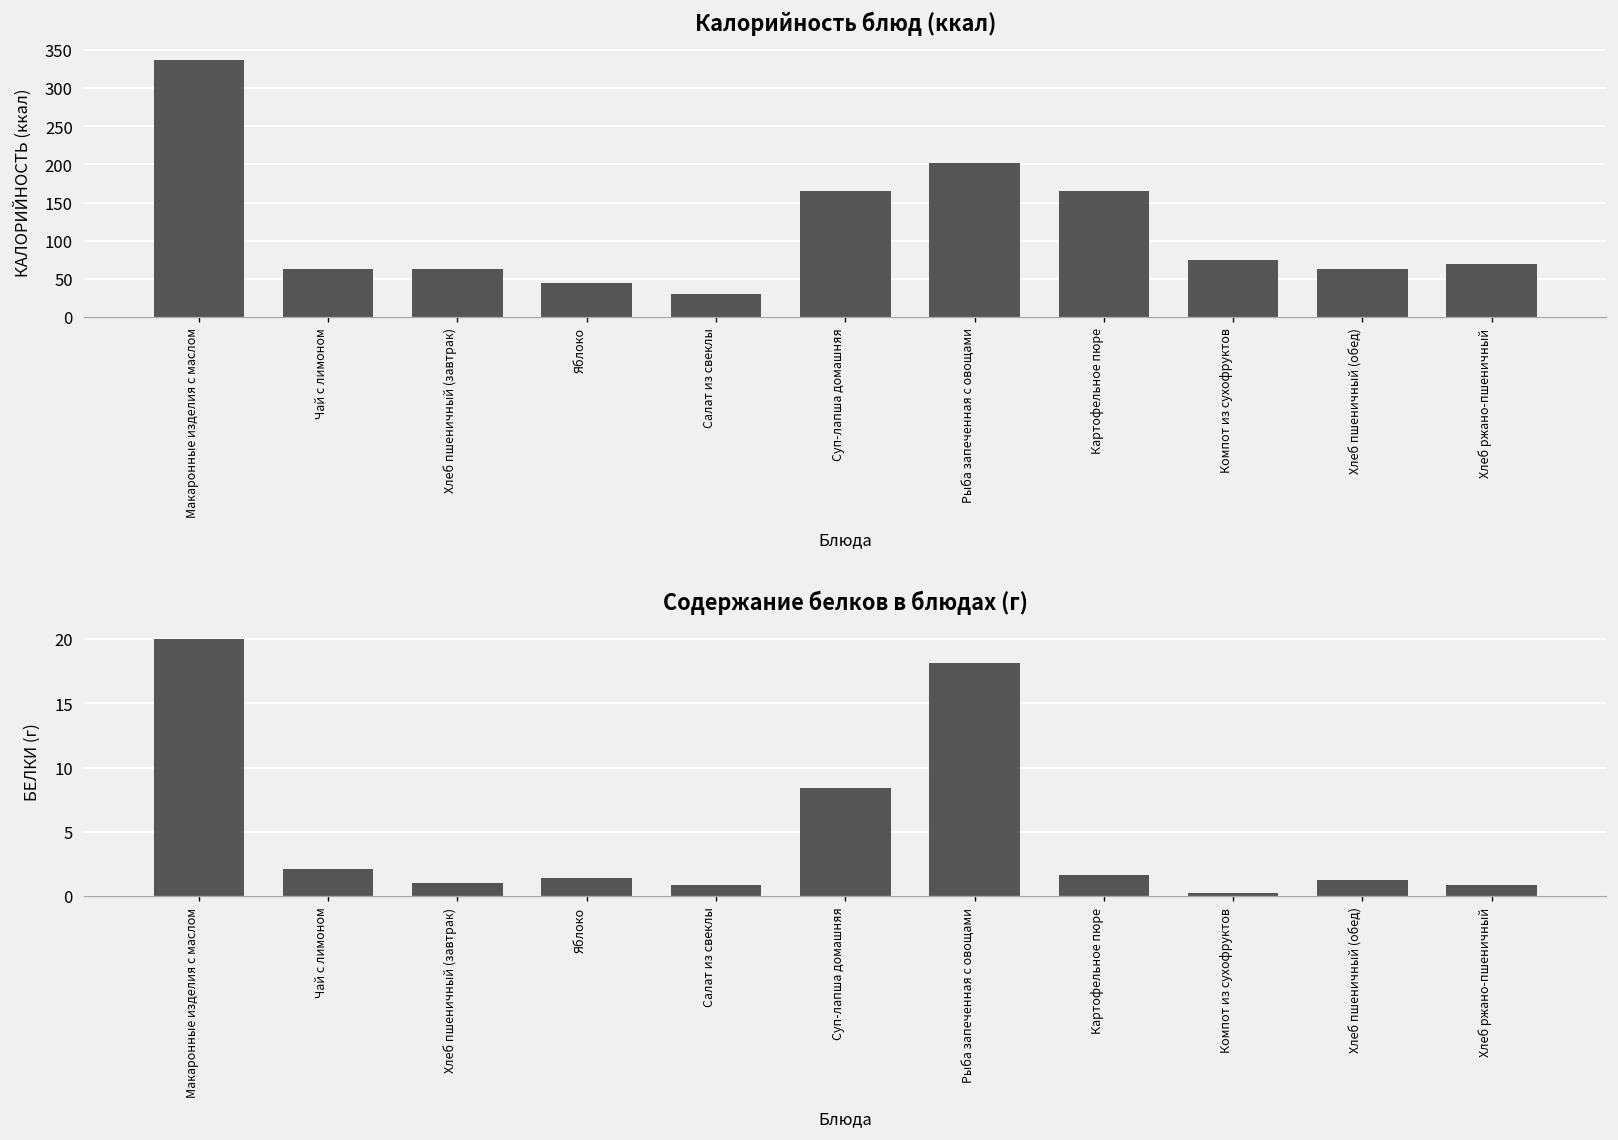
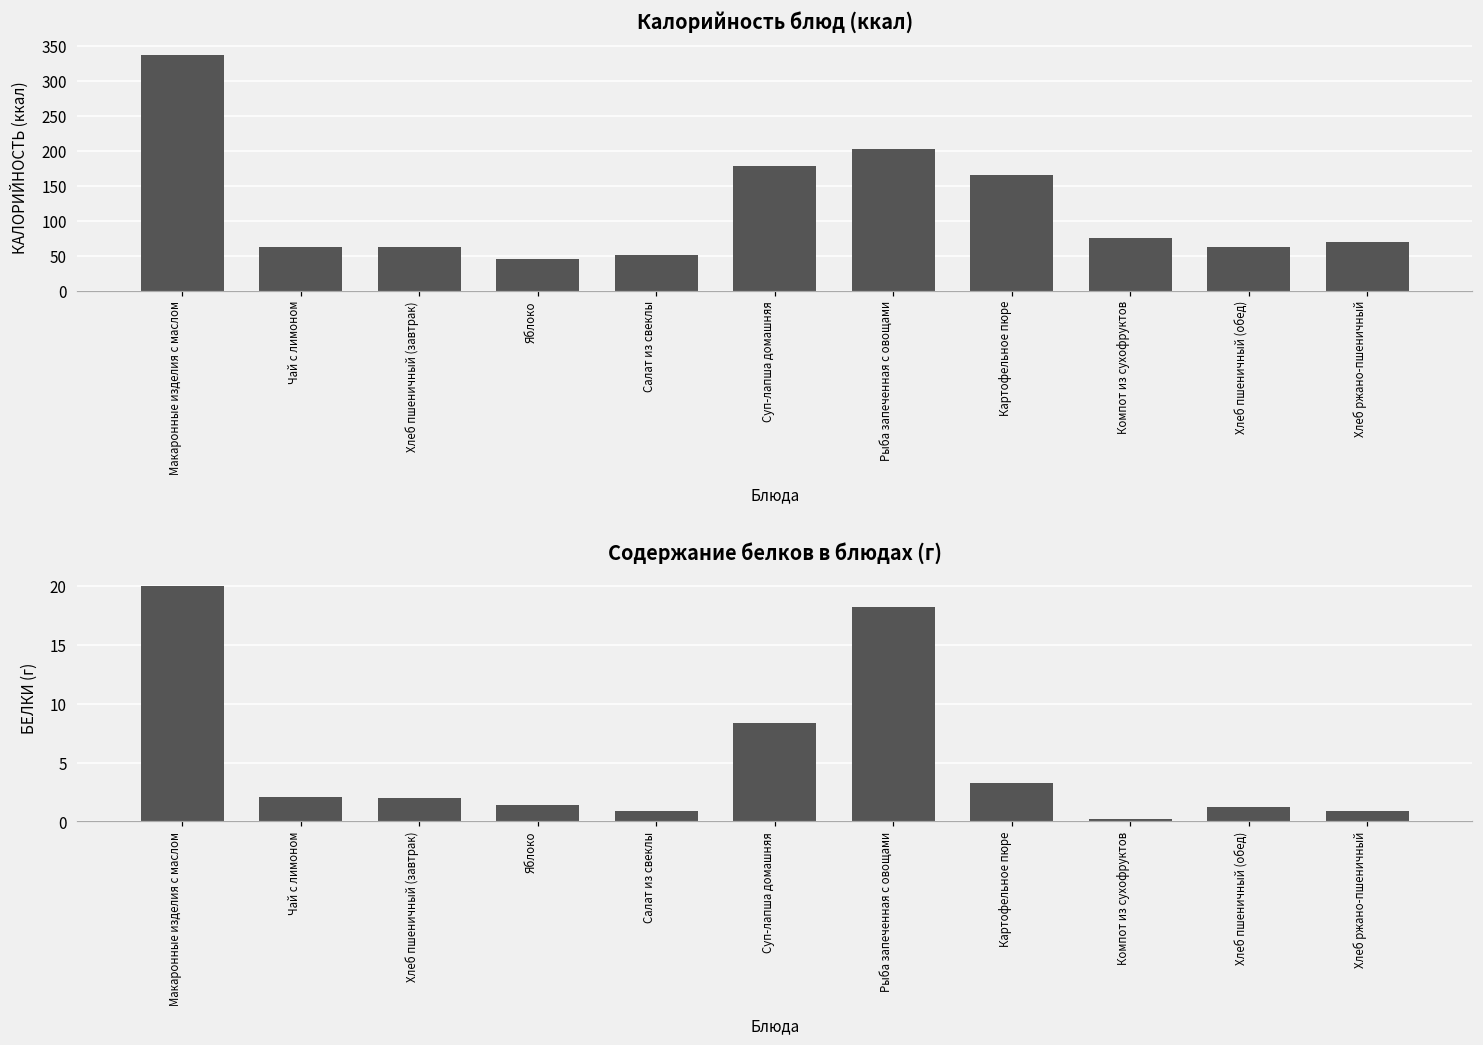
  {
    "Калорийность блюд (ккал)": {
      "Макаронные изделия с маслом": 340,
      "Чай с лимоном": 60,
      "Хлеб пшеничный (завтрак)": 60,
      "Яблоко": 40,
-     "Салат из свеклы": 30,
-     "Суп-лапша домашняя": 170,
+     "Салат из свеклы": 50,
+     "Суп-лапша домашняя": 180,
      "Рыба запеченная с овощами": 200,
      "Картофельное пюре": 170,
      "Компот из сухофруктов": 80,
      "Хлеб пшеничный (обед)": 60,
      "Хлеб ржано-пшеничный": 70
    },
    "Содержание белков в блюдах (г)": {
      "Макаронные изделия с маслом": 20.0,
      "Чай с лимоном": 2.1,
-     "Хлеб пшеничный (завтрак)": 1.1,
+     "Хлеб пшеничный (завтрак)": 2.0,
      "Яблоко": 1.4,
      "Салат из свеклы": 0.9,
      "Суп-лапша домашняя": 8.4,
      "Рыба запеченная с овощами": 18.2,
-     "Картофельное пюре": 1.6,
+     "Картофельное пюре": 3.3,
      "Хлеб пшеничный (обед)": 1.2,
      "Хлеб ржано-пшеничный": 0.9
    }
  }
